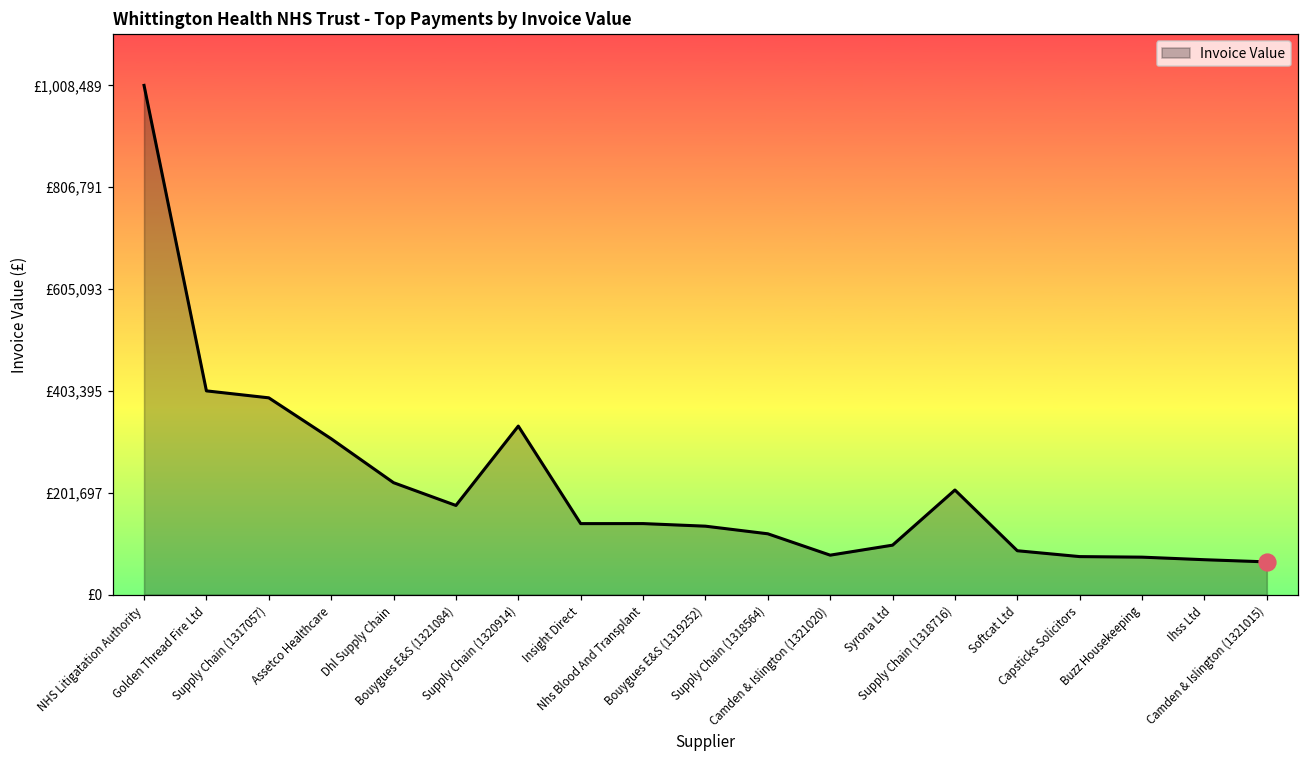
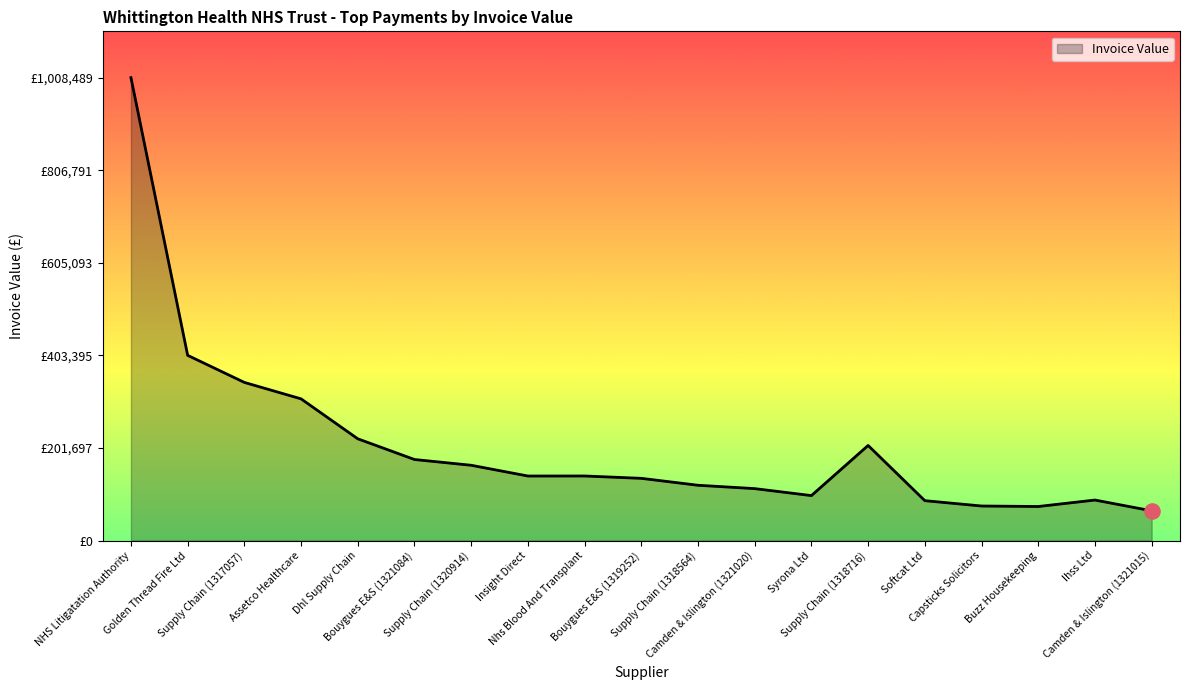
  {
    "Invoice Value": {
      "NHS Litigatation Authority": "£1,010,000",
      "Golden Thread Fire Ltd": "£400,000",
-     "Supply Chain (1317057)": "£390,000",
+     "Supply Chain (1317057)": "£340,000",
      "Assetco Healthcare": "£310,000",
      "Dhl Supply Chain": "£220,000",
      "Bouygues E&S (1321084)": "£180,000",
-     "Supply Chain (1320914)": "£330,000",
+     "Supply Chain (1320914)": "£160,000",
      "Insight Direct": "£140,000",
      "Nhs Blood And Transplant": "£140,000",
      "Bouygues E&S (1319252)": "£140,000",
      "Supply Chain (1318564)": "£120,000",
-     "Camden & Islington (1321020)": "£80,000",
+     "Camden & Islington (1321020)": "£110,000",
      "Syrona Ltd": "£100,000",
      "Supply Chain (1318716)": "£210,000",
      "Softcat Ltd": "£90,000",
      "Capsticks Solicitors": "£80,000",
      "Buzz Housekeeping": "£70,000",
-     "Ihss Ltd": "£70,000"
+     "Ihss Ltd": "£90,000"
    }
  }
